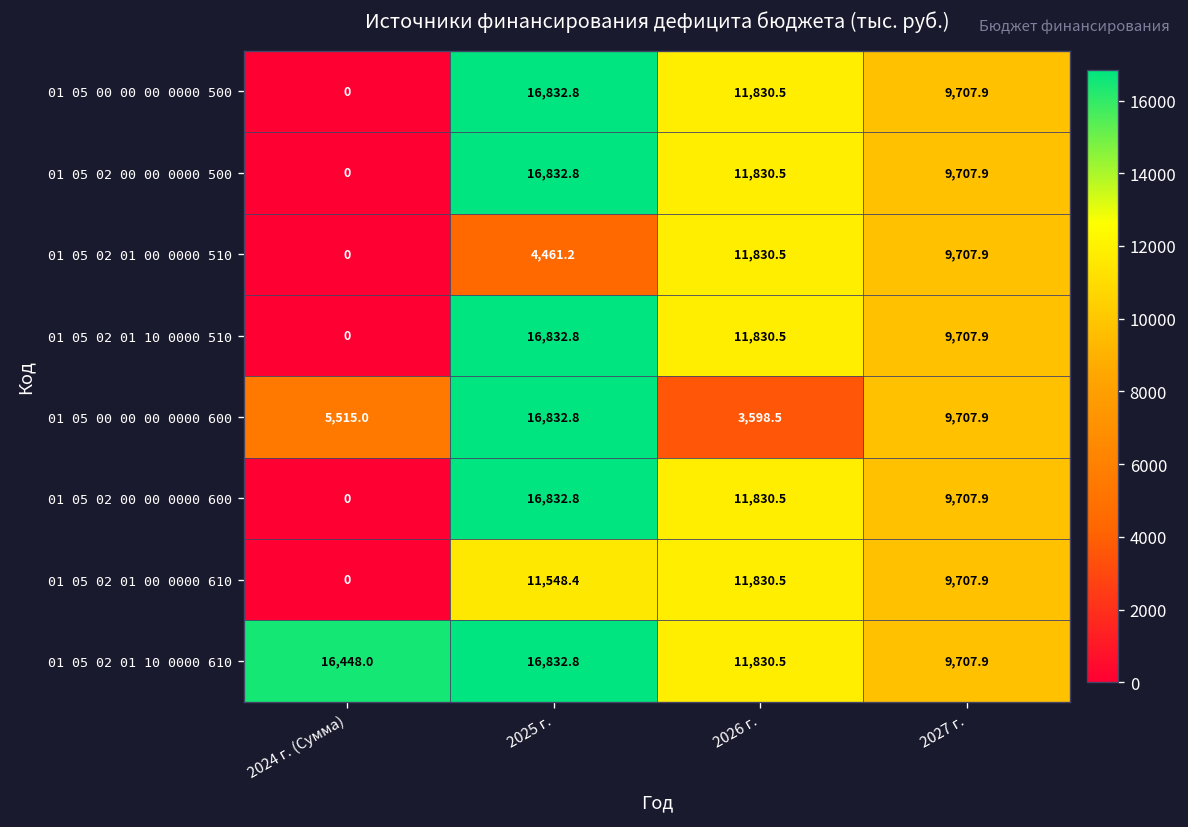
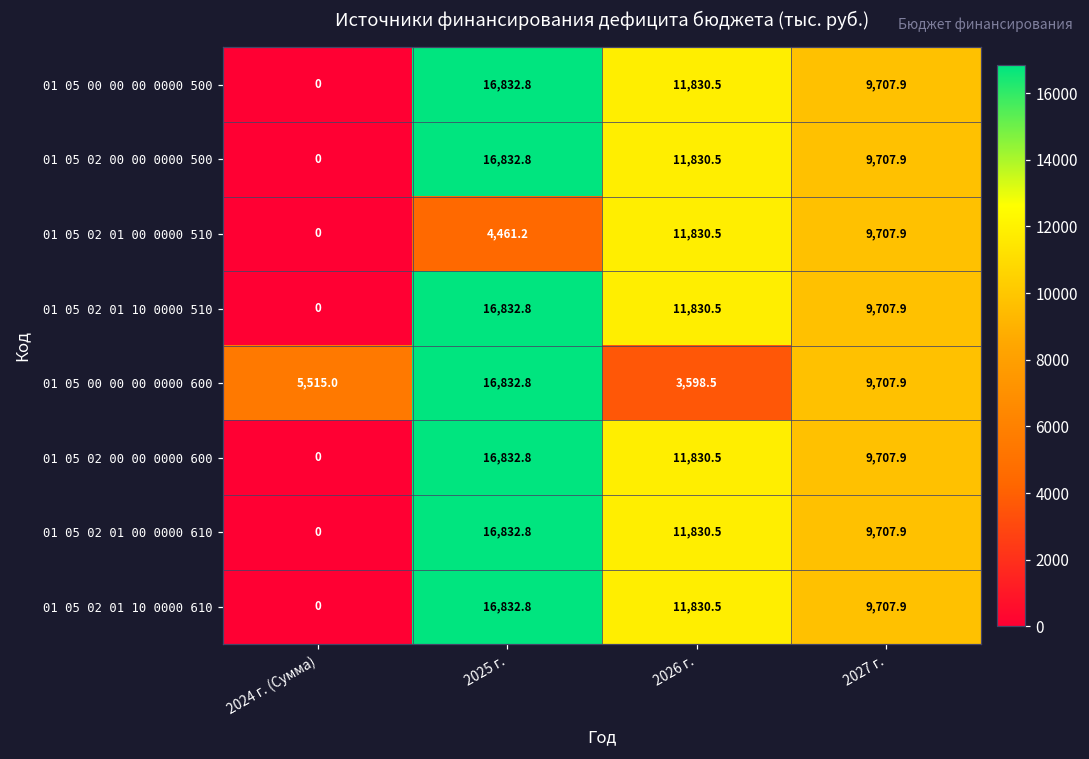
  {
    "01 05 00 00 00 0000 500": {
      "2024 г. (Сумма)": "0",
      "2025 г.": "16,832.8",
      "2026 г.": "11,830.5",
      "2027 г.": "9,707.9"
    },
    "01 05 02 00 00 0000 500": {
      "2024 г. (Сумма)": "0",
      "2025 г.": "16,832.8",
      "2026 г.": "11,830.5",
      "2027 г.": "9,707.9"
    },
    "01 05 02 01 00 0000 510": {
      "2024 г. (Сумма)": "0",
      "2025 г.": "4,461.2",
      "2026 г.": "11,830.5",
      "2027 г.": "9,707.9"
    },
    "01 05 02 01 10 0000 510": {
      "2024 г. (Сумма)": "0",
      "2025 г.": "16,832.8",
      "2026 г.": "11,830.5",
      "2027 г.": "9,707.9"
    },
    "01 05 00 00 00 0000 600": {
      "2024 г. (Сумма)": "5,515.0",
      "2025 г.": "16,832.8",
      "2026 г.": "3,598.5",
      "2027 г.": "9,707.9"
    },
    "01 05 02 00 00 0000 600": {
      "2024 г. (Сумма)": "0",
      "2025 г.": "16,832.8",
      "2026 г.": "11,830.5",
      "2027 г.": "9,707.9"
    },
    "01 05 02 01 00 0000 610": {
      "2024 г. (Сумма)": "0",
-     "2025 г.": "11,548.4",
+     "2025 г.": "16,832.8",
      "2026 г.": "11,830.5",
      "2027 г.": "9,707.9"
    },
    "01 05 02 01 10 0000 610": {
-     "2024 г. (Сумма)": "16,448.0",
+     "2024 г. (Сумма)": "0",
      "2025 г.": "16,832.8",
      "2026 г.": "11,830.5",
      "2027 г.": "9,707.9"
    }
  }
